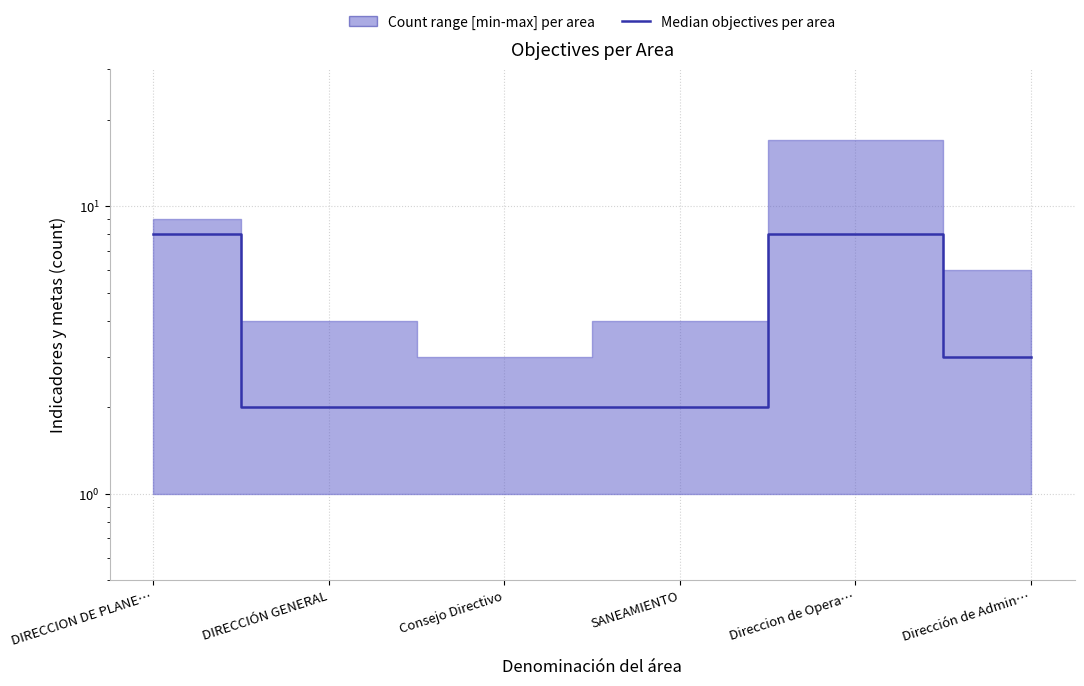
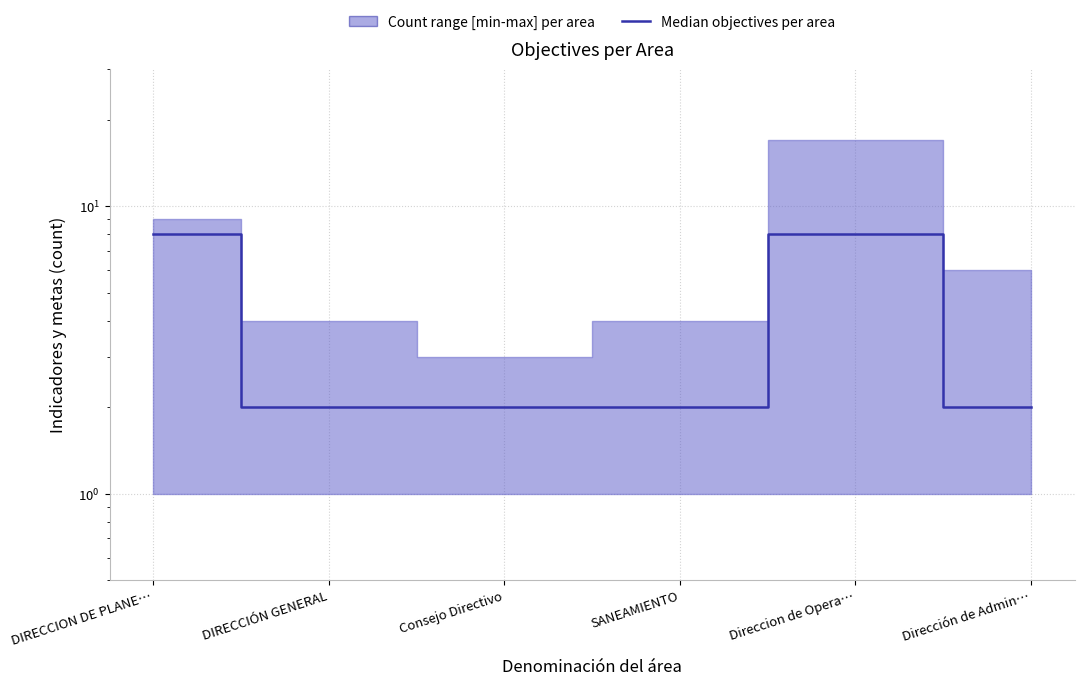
  {
    "Median objectives per area": {
      "DIRECCION DE PLANE…": 8,
      "DIRECCIÓN GENERAL": 2,
      "Consejo Directivo": 2,
      "SANEAMIENTO": 2,
      "Direccion de Opera…": 8,
-     "Dirección de Admin…": 3
+     "Dirección de Admin…": 2
    }
  }
